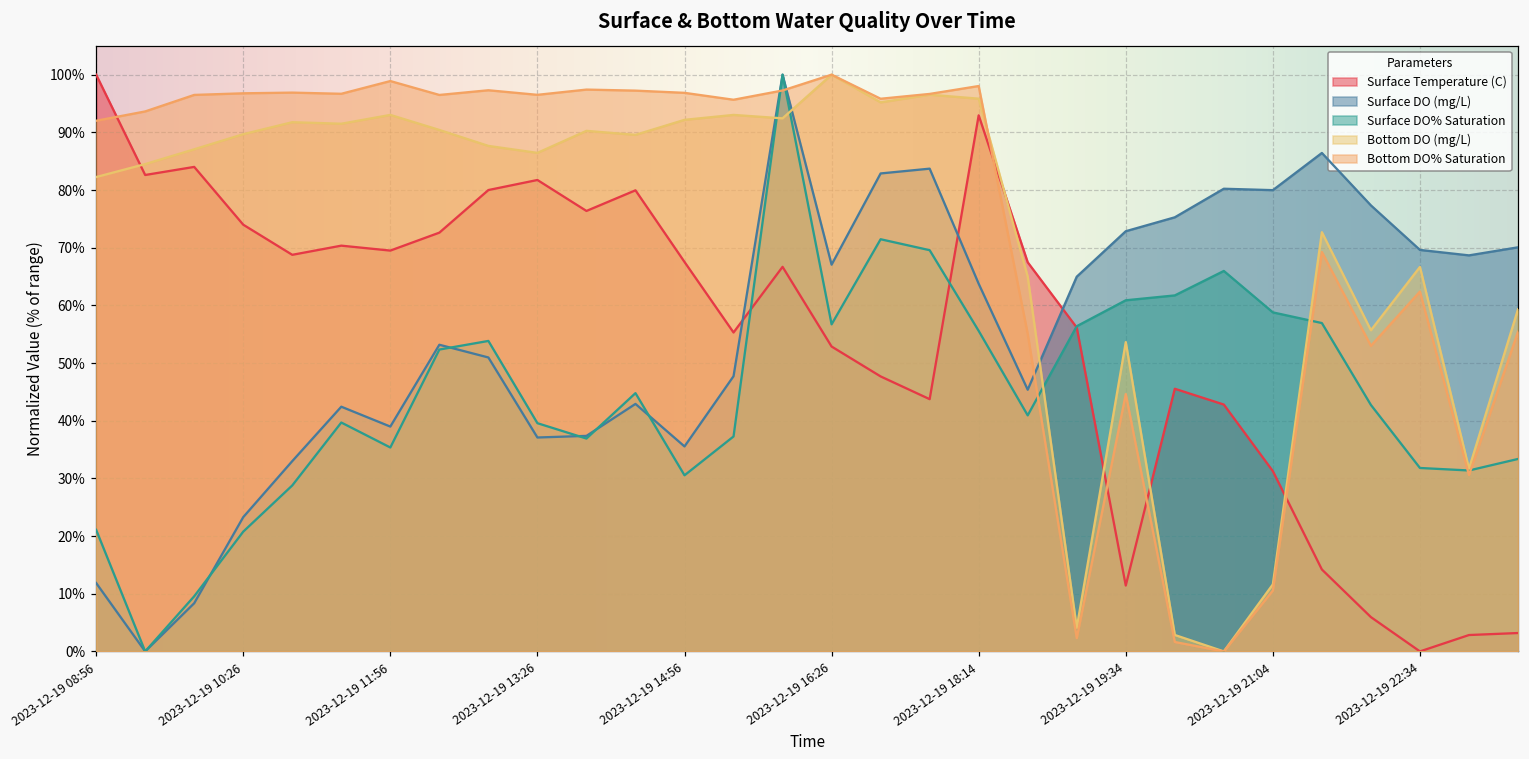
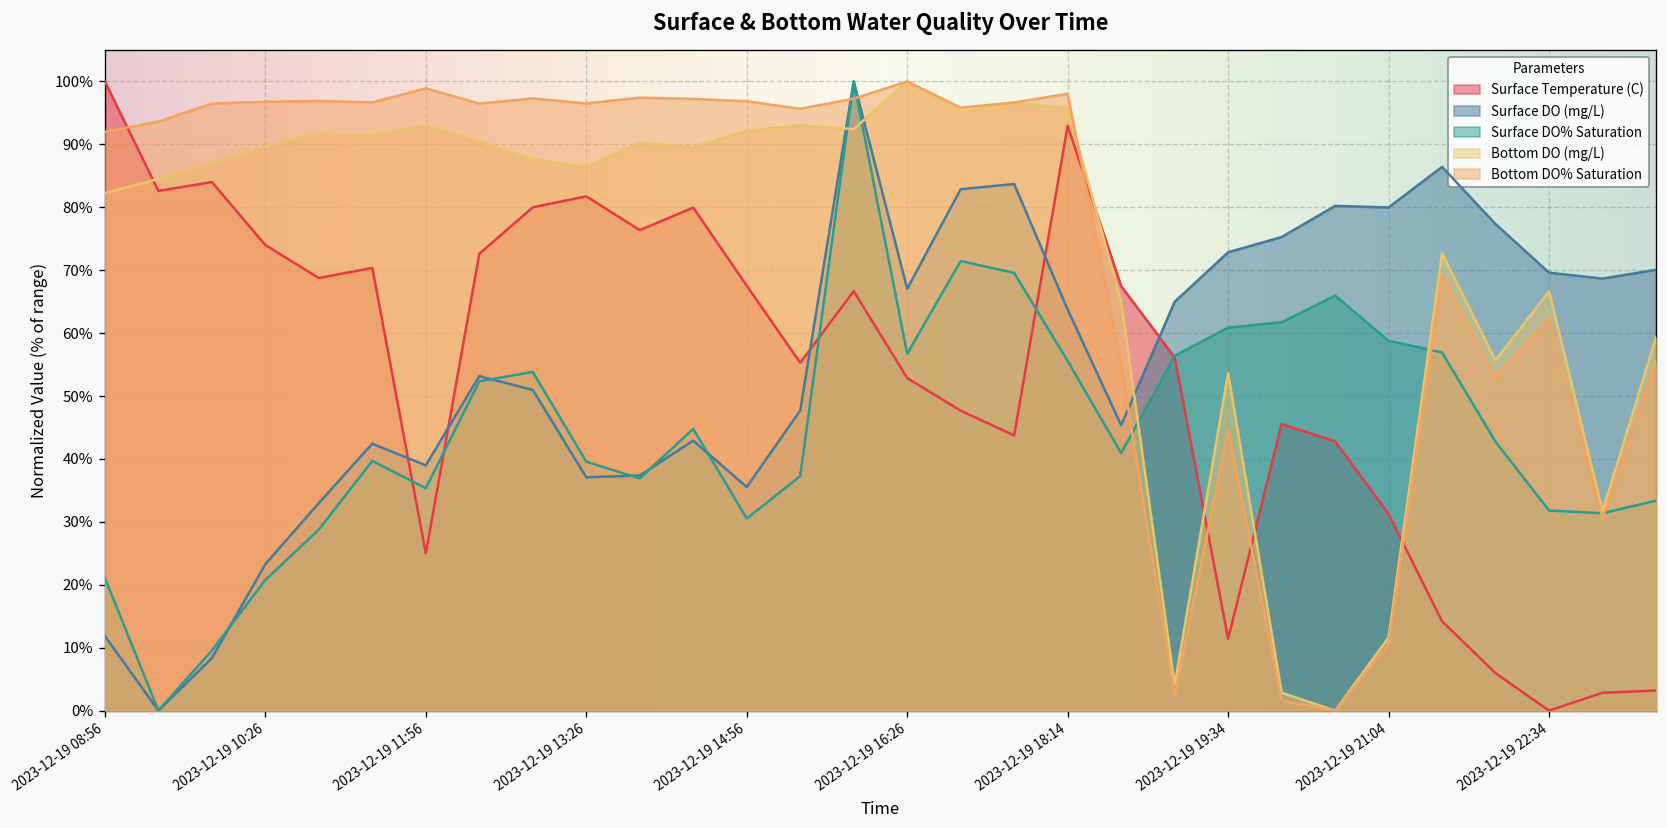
  {
    "Surface Temperature (C)": {
      "2023-12-19 08:56": "100%",
      "2023-12-19 10:26": "74%",
-     "2023-12-19 11:56": "69%",
+     "2023-12-19 11:56": "25%",
      "2023-12-19 13:26": "82%",
      "2023-12-19 14:56": "68%",
      "2023-12-19 16:26": "53%",
      "2023-12-19 18:14": "93%",
      "2023-12-19 19:34": "11%",
      "2023-12-19 21:04": "31%",
      "2023-12-19 22:34": "0%"
    }
  }
